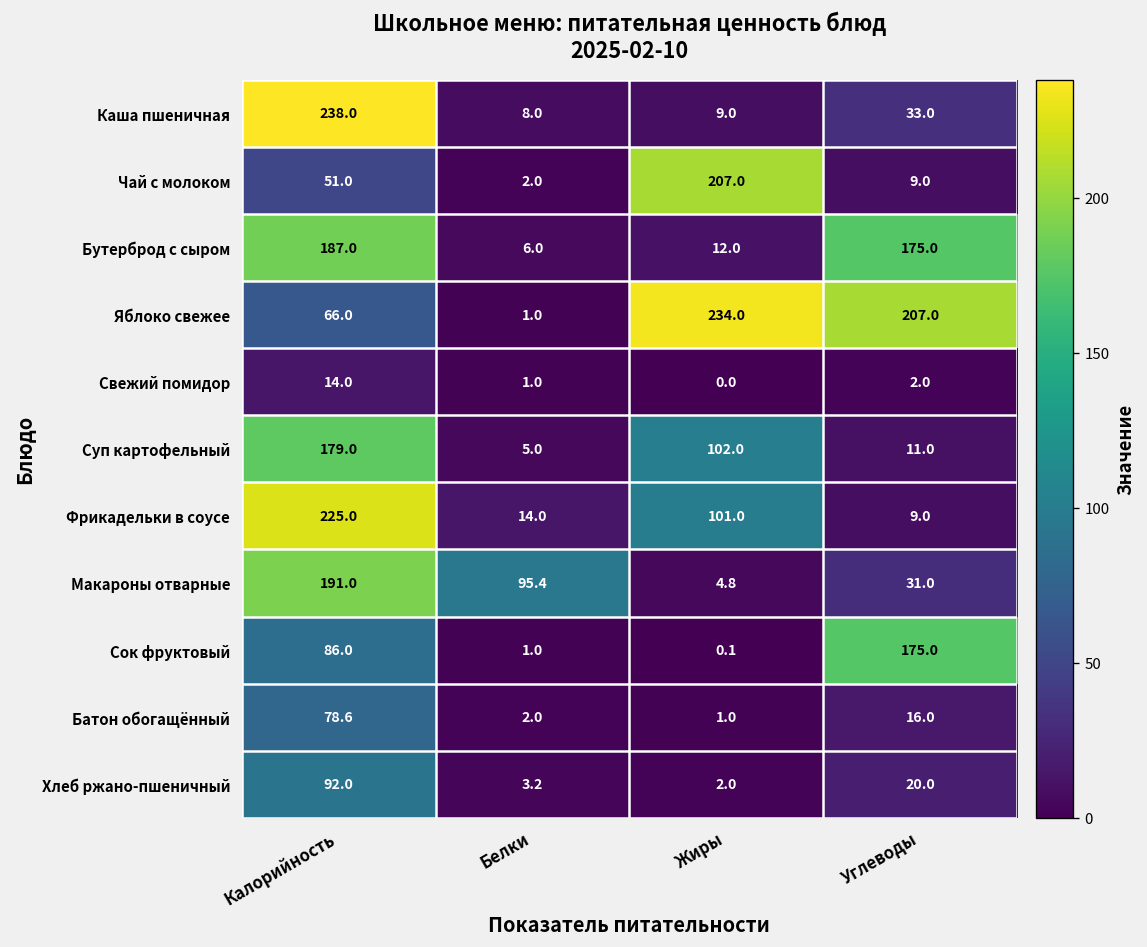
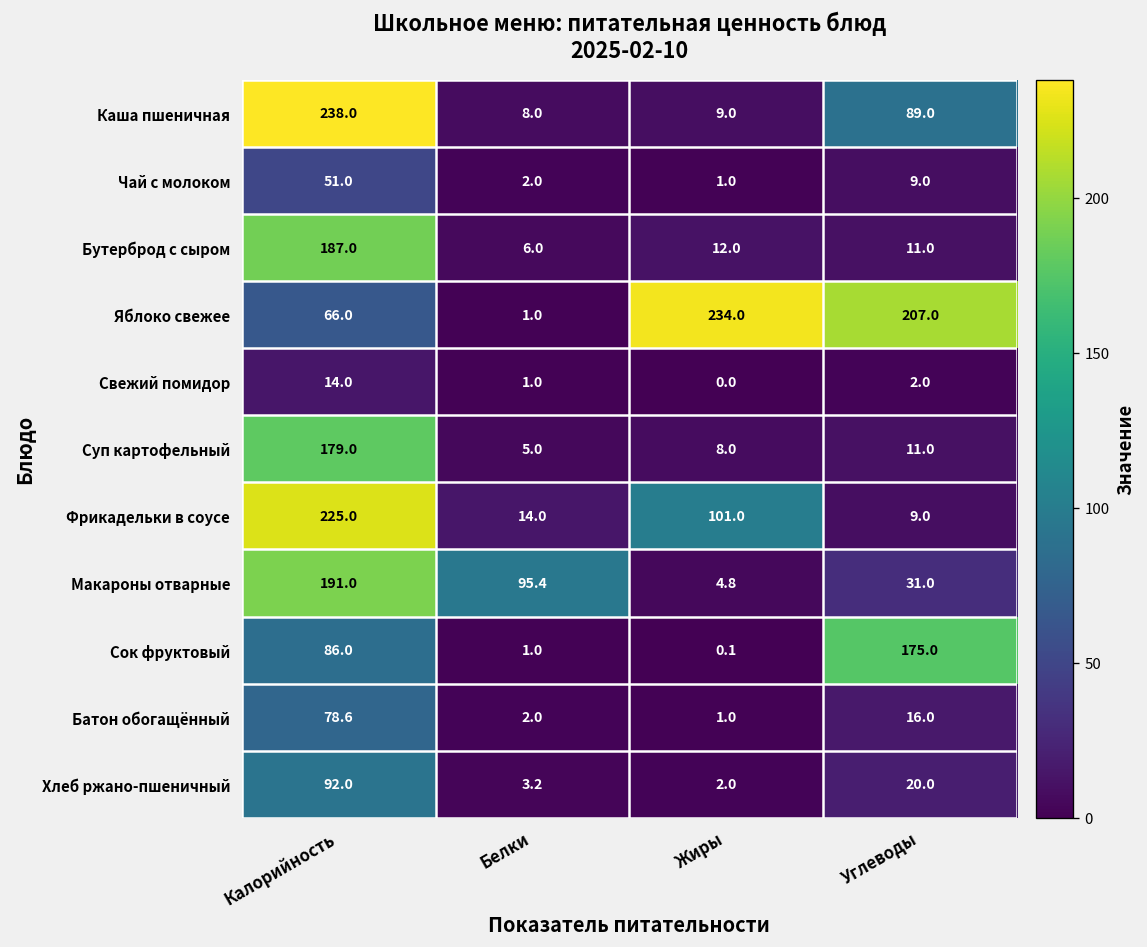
  {
    "Каша пшеничная": {
      "Калорийность": 238.0,
      "Белки": 8.0,
      "Жиры": 9.0,
-     "Углеводы": 33.0
+     "Углеводы": 89.0
    },
    "Чай с молоком": {
      "Калорийность": 51.0,
      "Белки": 2.0,
-     "Жиры": 207.0,
+     "Жиры": 1.0,
      "Углеводы": 9.0
    },
    "Бутерброд с сыром": {
      "Калорийность": 187.0,
      "Белки": 6.0,
      "Жиры": 12.0,
-     "Углеводы": 175.0
+     "Углеводы": 11.0
    },
    "Яблоко свежее": {
      "Калорийность": 66.0,
      "Белки": 1.0,
      "Жиры": 234.0,
      "Углеводы": 207.0
    },
    "Свежий помидор": {
      "Калорийность": 14.0,
      "Белки": 1.0,
      "Жиры": 0.0,
      "Углеводы": 2.0
    },
    "Суп картофельный": {
      "Калорийность": 179.0,
      "Белки": 5.0,
-     "Жиры": 102.0,
+     "Жиры": 8.0,
      "Углеводы": 11.0
    },
    "Фрикадельки в соусе": {
      "Калорийность": 225.0,
      "Белки": 14.0,
      "Жиры": 101.0,
      "Углеводы": 9.0
    },
    "Макароны отварные": {
      "Калорийность": 191.0,
      "Белки": 95.4,
      "Жиры": 4.8,
      "Углеводы": 31.0
    },
    "Сок фруктовый": {
      "Калорийность": 86.0,
      "Белки": 1.0,
      "Жиры": 0.1,
      "Углеводы": 175.0
    },
    "Батон обогащённый": {
      "Калорийность": 78.6,
      "Белки": 2.0,
      "Жиры": 1.0,
      "Углеводы": 16.0
    },
    "Хлеб ржано-пшеничный": {
      "Калорийность": 92.0,
      "Белки": 3.2,
      "Жиры": 2.0,
      "Углеводы": 20.0
    }
  }
